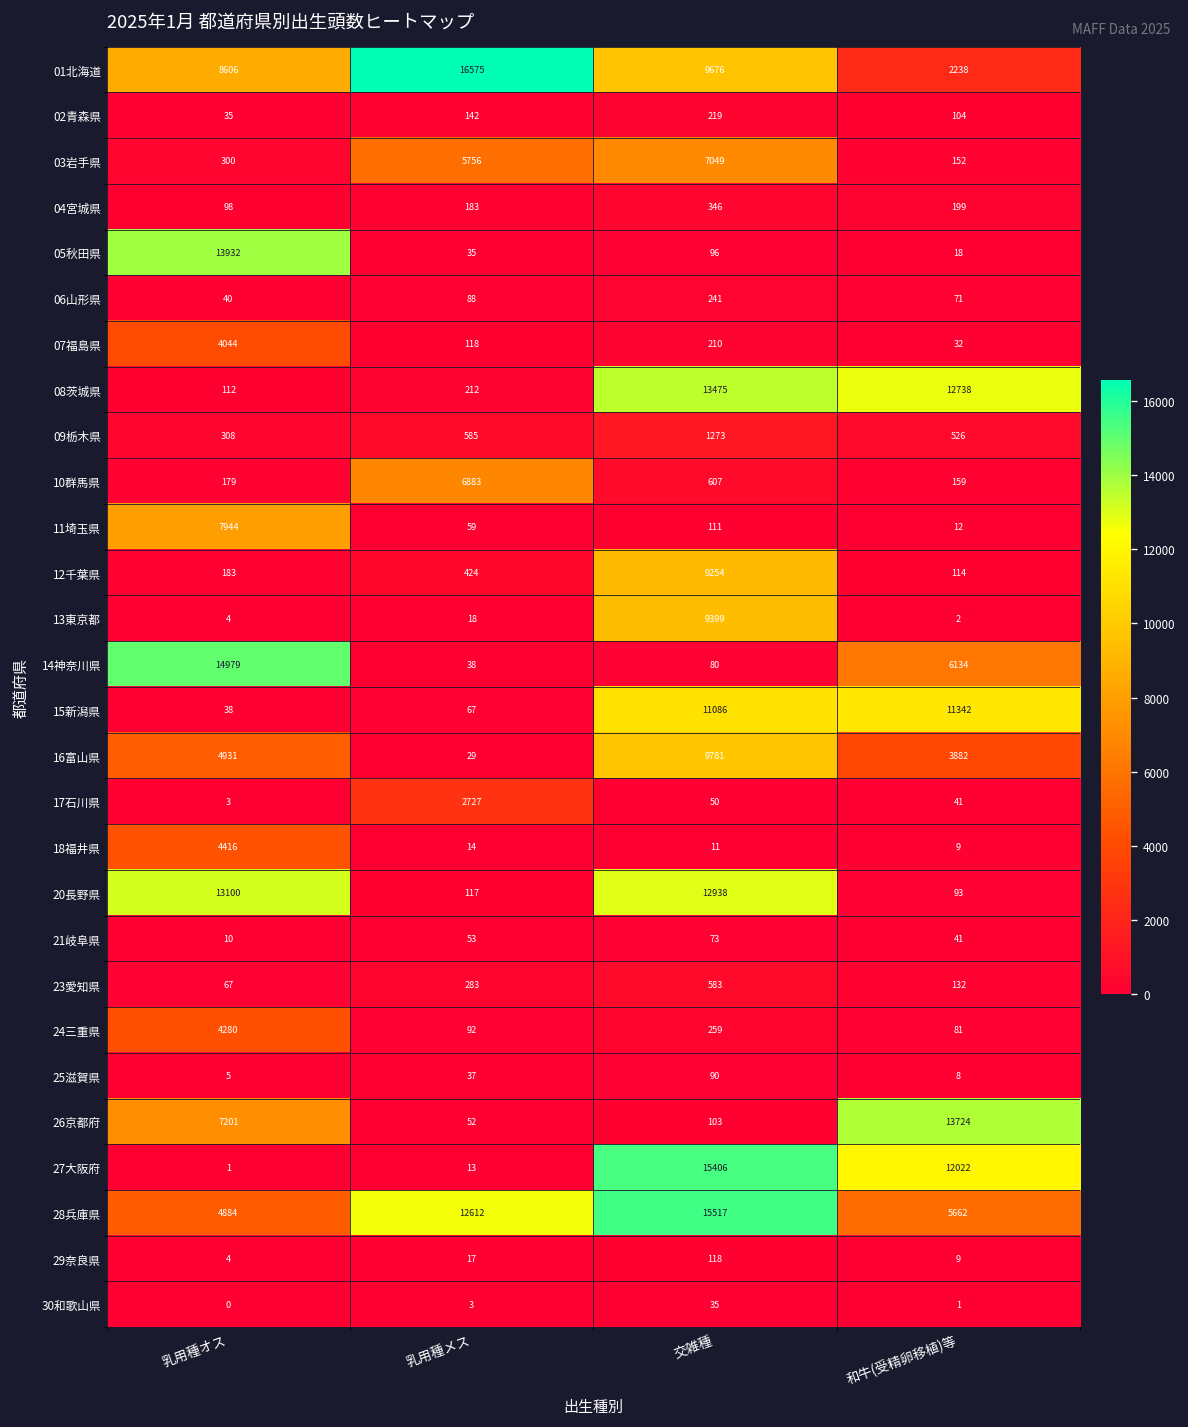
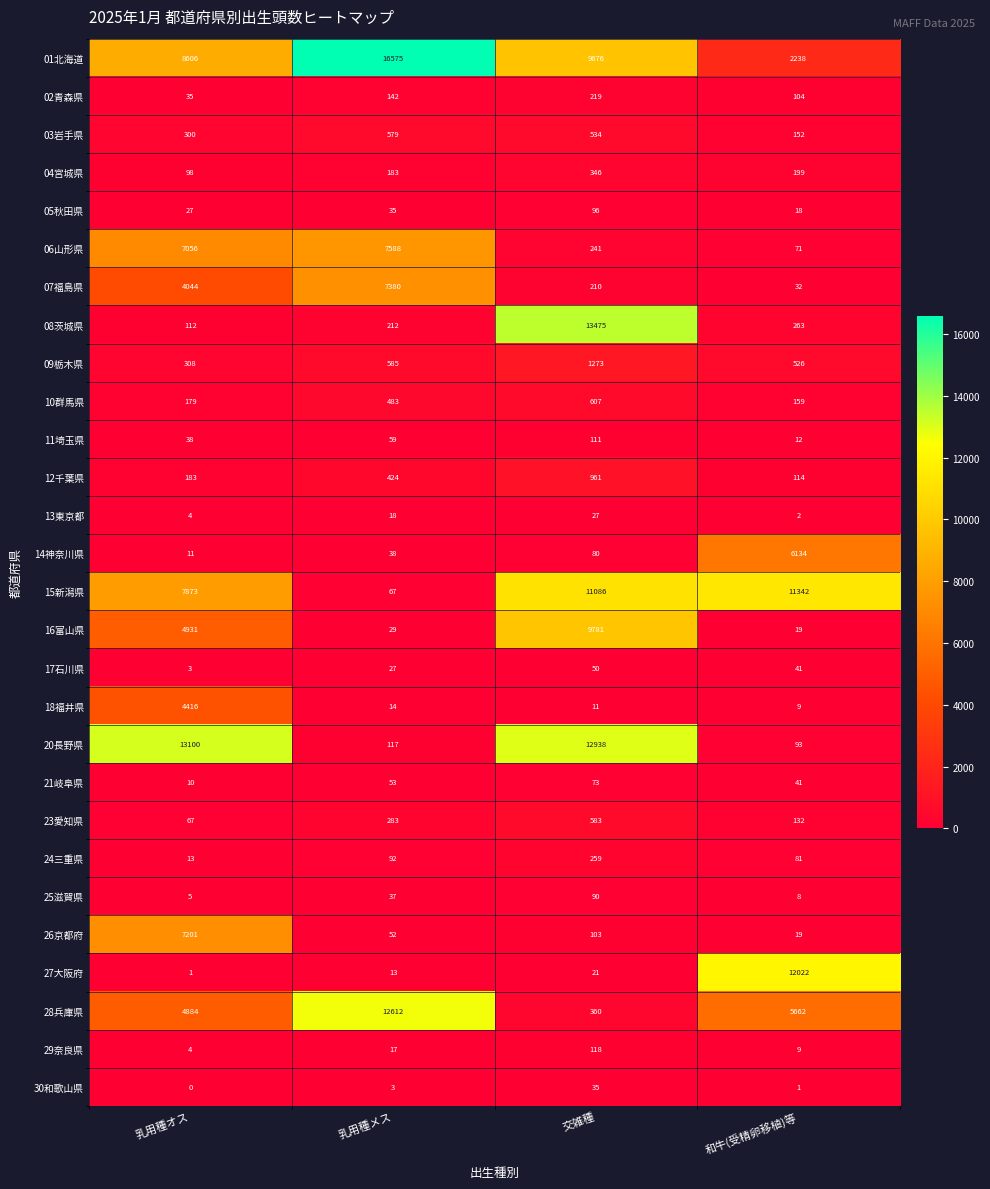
  {
    "01北海道": {
      "乳用種オス": 8606,
      "乳用種メス": 16575,
      "交雑種": 9676,
      "和牛(受精卵移植)等": 2238
    },
    "02青森県": {
      "乳用種オス": 35,
      "乳用種メス": 142,
      "交雑種": 219,
      "和牛(受精卵移植)等": 104
    },
    "03岩手県": {
      "乳用種オス": 300,
-     "乳用種メス": 5756,
-     "交雑種": 7049,
+     "乳用種メス": 579,
+     "交雑種": 534,
      "和牛(受精卵移植)等": 152
    },
    "04宮城県": {
      "乳用種オス": 98,
      "乳用種メス": 183,
      "交雑種": 346,
      "和牛(受精卵移植)等": 199
    },
    "05秋田県": {
-     "乳用種オス": 13932,
+     "乳用種オス": 27,
      "乳用種メス": 35,
      "交雑種": 96,
      "和牛(受精卵移植)等": 18
    },
    "06山形県": {
-     "乳用種オス": 40,
-     "乳用種メス": 88,
+     "乳用種オス": 7056,
+     "乳用種メス": 7588,
      "交雑種": 241,
      "和牛(受精卵移植)等": 71
    },
    "07福島県": {
      "乳用種オス": 4044,
-     "乳用種メス": 118,
+     "乳用種メス": 7380,
      "交雑種": 210,
      "和牛(受精卵移植)等": 32
    },
    "08茨城県": {
      "乳用種オス": 112,
      "乳用種メス": 212,
      "交雑種": 13475,
-     "和牛(受精卵移植)等": 12738
+     "和牛(受精卵移植)等": 263
    },
    "09栃木県": {
      "乳用種オス": 308,
      "乳用種メス": 585,
      "交雑種": 1273,
      "和牛(受精卵移植)等": 526
    },
    "10群馬県": {
      "乳用種オス": 179,
-     "乳用種メス": 6883,
+     "乳用種メス": 483,
      "交雑種": 607,
      "和牛(受精卵移植)等": 159
    },
    "11埼玉県": {
-     "乳用種オス": 7944,
+     "乳用種オス": 38,
      "乳用種メス": 59,
      "交雑種": 111,
      "和牛(受精卵移植)等": 12
    },
    "12千葉県": {
      "乳用種オス": 183,
      "乳用種メス": 424,
-     "交雑種": 9254,
+     "交雑種": 961,
      "和牛(受精卵移植)等": 114
    },
    "13東京都": {
      "乳用種オス": 4,
      "乳用種メス": 18,
-     "交雑種": 9399,
+     "交雑種": 27,
      "和牛(受精卵移植)等": 2
    },
    "14神奈川県": {
-     "乳用種オス": 14979,
+     "乳用種オス": 11,
      "乳用種メス": 38,
      "交雑種": 80,
      "和牛(受精卵移植)等": 6134
    },
    "15新潟県": {
-     "乳用種オス": 38,
+     "乳用種オス": 7873,
      "乳用種メス": 67,
      "交雑種": 11086,
      "和牛(受精卵移植)等": 11342
    },
    "16富山県": {
      "乳用種オス": 4931,
      "乳用種メス": 29,
      "交雑種": 9781,
-     "和牛(受精卵移植)等": 3882
+     "和牛(受精卵移植)等": 19
    },
    "17石川県": {
      "乳用種オス": 3,
-     "乳用種メス": 2727,
+     "乳用種メス": 27,
      "交雑種": 50,
      "和牛(受精卵移植)等": 41
    },
    "18福井県": {
      "乳用種オス": 4416,
      "乳用種メス": 14,
      "交雑種": 11,
      "和牛(受精卵移植)等": 9
    },
    "20長野県": {
      "乳用種オス": 13100,
      "乳用種メス": 117,
      "交雑種": 12938,
      "和牛(受精卵移植)等": 93
    },
    "21岐阜県": {
      "乳用種オス": 10,
      "乳用種メス": 53,
      "交雑種": 73,
      "和牛(受精卵移植)等": 41
    },
    "23愛知県": {
      "乳用種オス": 67,
      "乳用種メス": 283,
      "交雑種": 583,
      "和牛(受精卵移植)等": 132
    },
    "24三重県": {
-     "乳用種オス": 4280,
+     "乳用種オス": 13,
      "乳用種メス": 92,
      "交雑種": 259,
      "和牛(受精卵移植)等": 81
    },
    "25滋賀県": {
      "乳用種オス": 5,
      "乳用種メス": 37,
      "交雑種": 90,
      "和牛(受精卵移植)等": 8
    },
    "26京都府": {
      "乳用種オス": 7201,
      "乳用種メス": 52,
      "交雑種": 103,
-     "和牛(受精卵移植)等": 13724
+     "和牛(受精卵移植)等": 19
    },
    "27大阪府": {
      "乳用種オス": 1,
      "乳用種メス": 13,
-     "交雑種": 15406,
+     "交雑種": 21,
      "和牛(受精卵移植)等": 12022
    },
    "28兵庫県": {
      "乳用種オス": 4884,
      "乳用種メス": 12612,
-     "交雑種": 15517,
+     "交雑種": 360,
      "和牛(受精卵移植)等": 5662
    },
    "29奈良県": {
      "乳用種オス": 4,
      "乳用種メス": 17,
      "交雑種": 118,
      "和牛(受精卵移植)等": 9
    },
    "30和歌山県": {
      "乳用種オス": 0,
      "乳用種メス": 3,
      "交雑種": 35,
      "和牛(受精卵移植)等": 1
    }
  }
